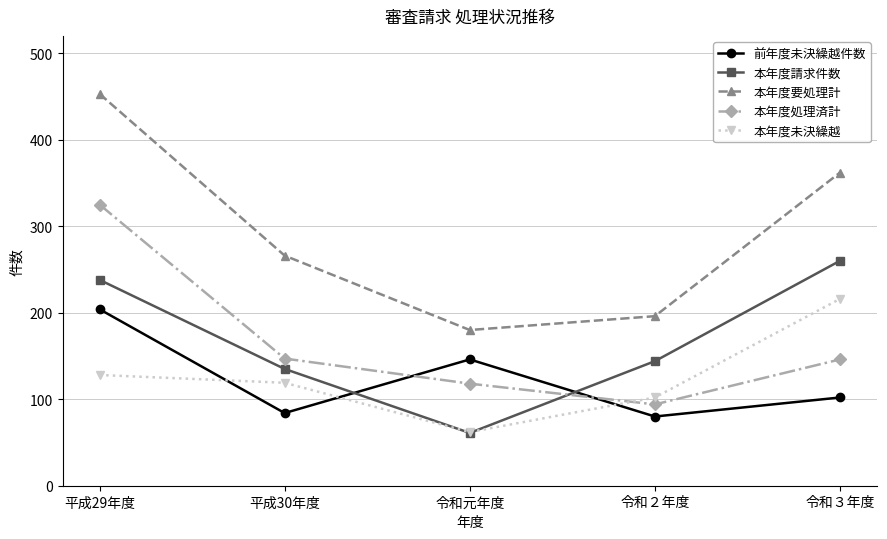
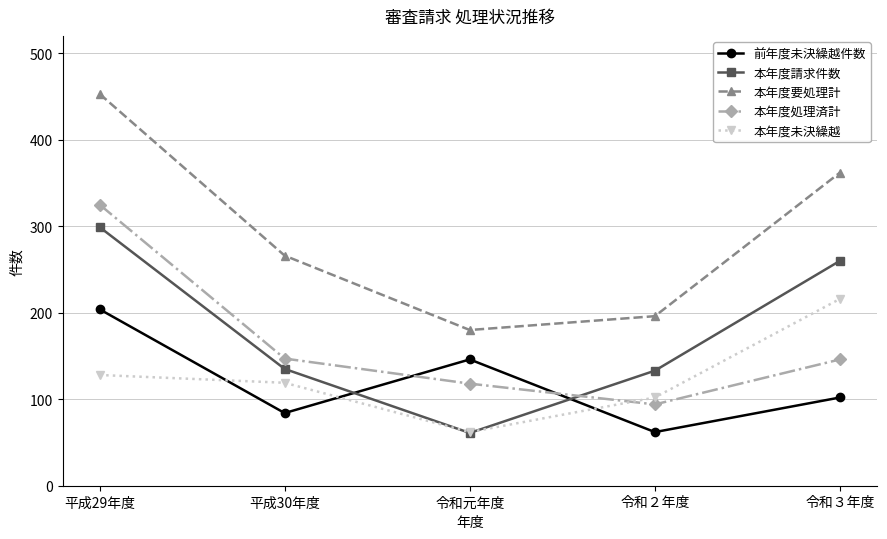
  {
    "前年度未決繰越件数": {
      "平成29年度": 200,
      "平成30年度": 80,
      "令和元年度": 150,
-     "令和２年度": 80,
+     "令和２年度": 60,
      "令和３年度": 100
    },
    "本年度請求件数": {
-     "平成29年度": 240,
+     "平成29年度": 300,
      "平成30年度": 140,
-     "令和２年度": 140,
+     "令和２年度": 130,
      "令和３年度": 260
    }
  }
